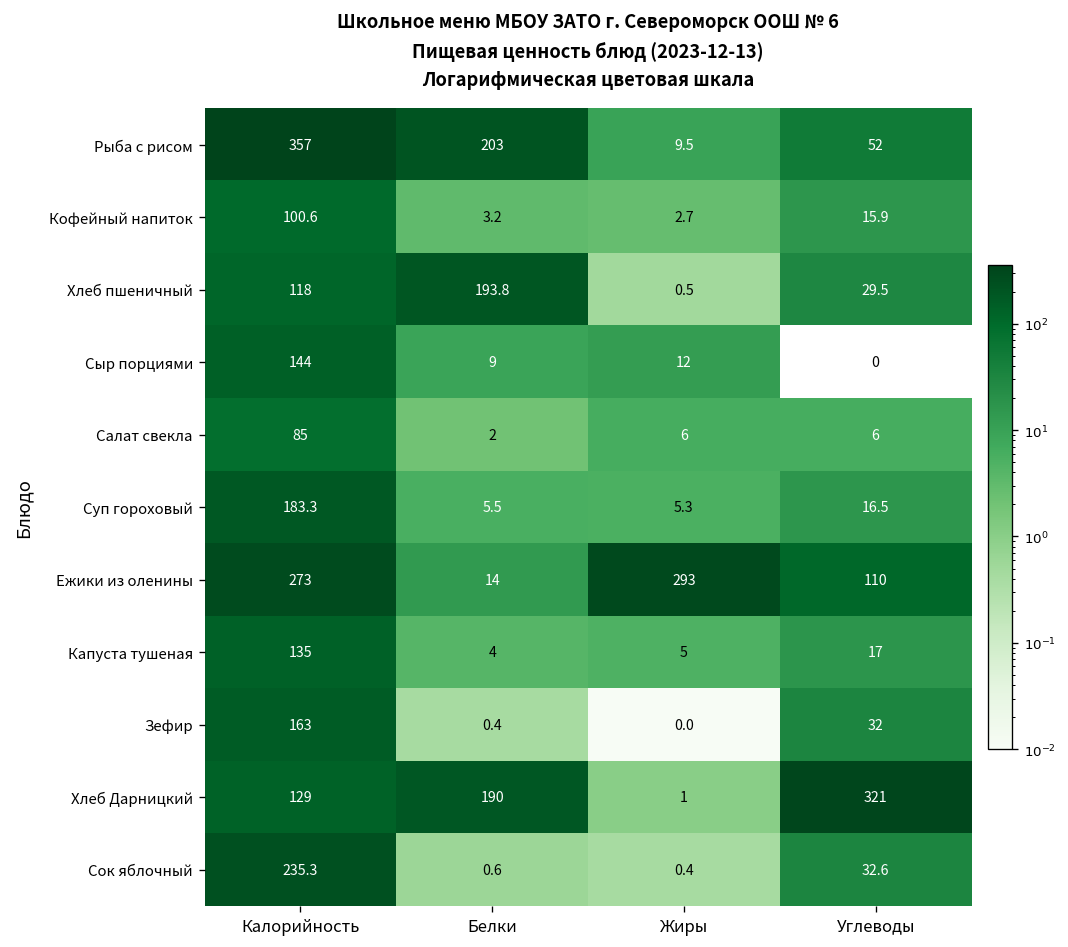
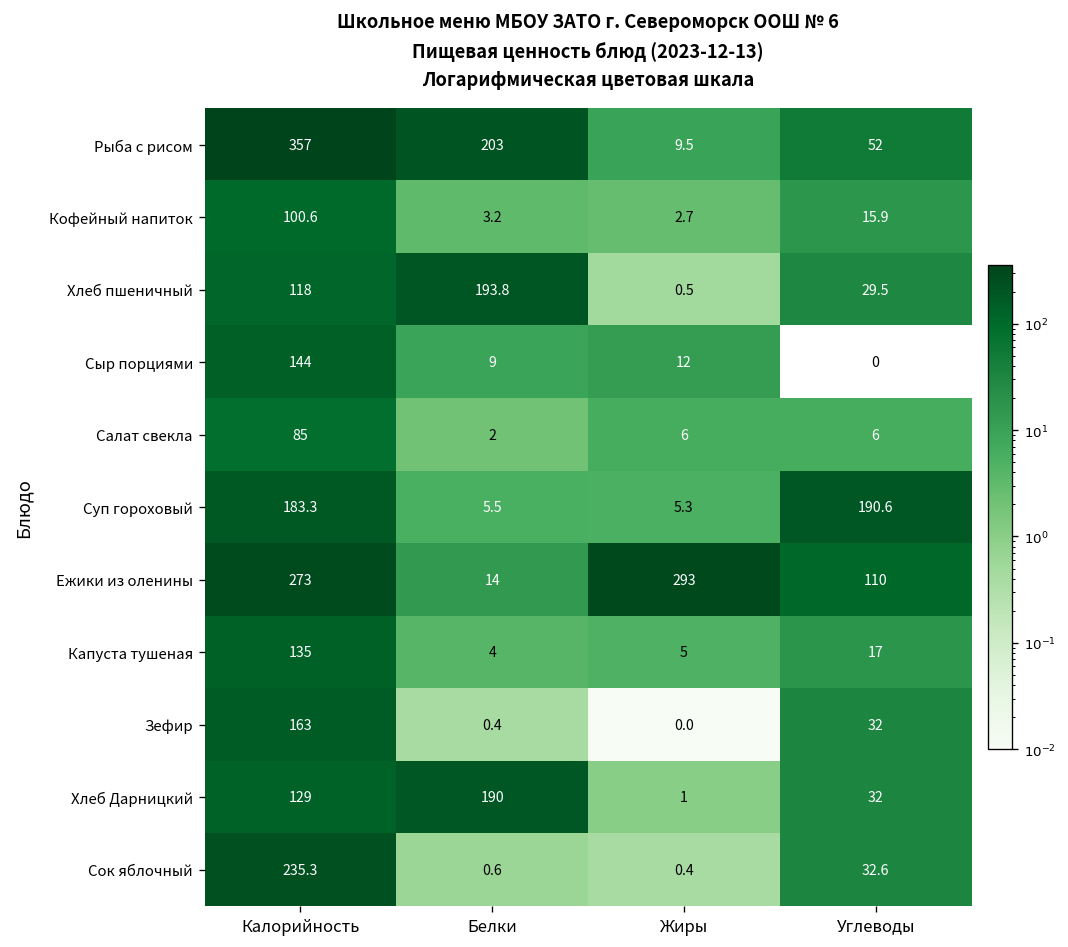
  {
    "Рыба с рисом": {
      "Калорийность": 357,
      "Белки": 203,
      "Жиры": 9.5,
      "Углеводы": 52
    },
    "Кофейный напиток": {
      "Калорийность": 100.6,
      "Белки": 3.2,
      "Жиры": 2.7,
      "Углеводы": 15.9
    },
    "Хлеб пшеничный": {
      "Калорийность": 118,
      "Белки": 193.8,
      "Жиры": 0.5,
      "Углеводы": 29.5
    },
    "Сыр порциями": {
      "Калорийность": 144,
      "Белки": 9,
      "Жиры": 12
    },
    "Салат свекла": {
      "Калорийность": 85,
      "Белки": 2,
      "Жиры": 6,
      "Углеводы": 6
    },
    "Суп гороховый": {
      "Калорийность": 183.3,
      "Белки": 5.5,
      "Жиры": 5.3,
-     "Углеводы": 16.5
+     "Углеводы": 190.6
    },
    "Ежики из оленины": {
      "Калорийность": 273,
      "Белки": 14,
      "Жиры": 293,
      "Углеводы": 110
    },
    "Капуста тушеная": {
      "Калорийность": 135,
      "Белки": 4,
      "Жиры": 5,
      "Углеводы": 17
    },
    "Зефир": {
      "Калорийность": 163,
      "Белки": 0.4,
      "Жиры": 0.0,
      "Углеводы": 32
    },
    "Хлеб Дарницкий": {
      "Калорийность": 129,
      "Белки": 190,
      "Жиры": 1,
-     "Углеводы": 321
+     "Углеводы": 32
    },
    "Сок яблочный": {
      "Калорийность": 235.3,
      "Белки": 0.6,
      "Жиры": 0.4,
      "Углеводы": 32.6
    }
  }
